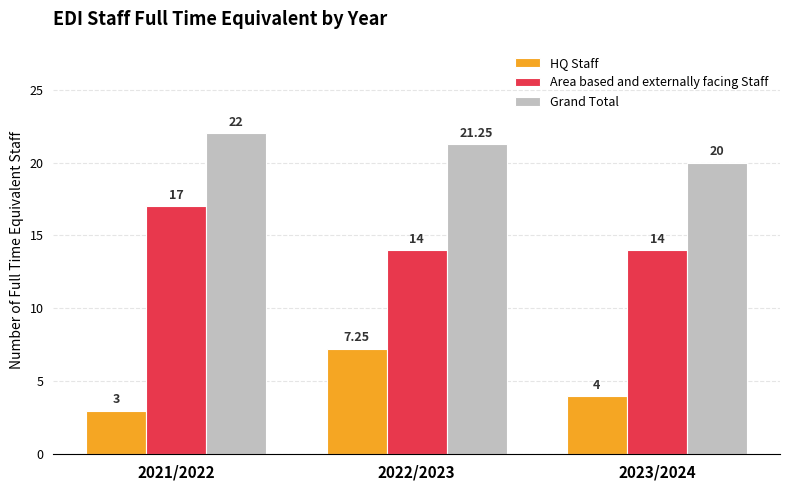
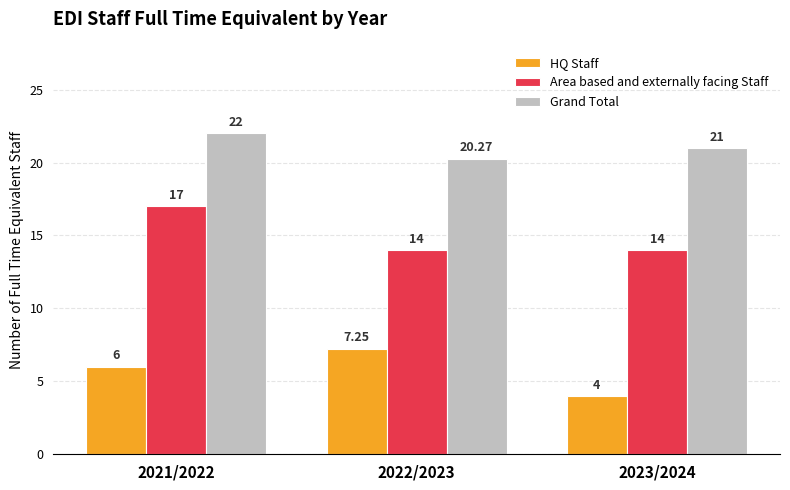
  {
    "HQ Staff": {
-     "2021/2022": 3,
+     "2021/2022": 6,
      "2022/2023": 7.25,
      "2023/2024": 4
    },
    "Area based and externally facing Staff": {
      "2021/2022": 17,
      "2022/2023": 14,
      "2023/2024": 14
    },
    "Grand Total": {
      "2021/2022": 22,
-     "2022/2023": 21.25,
-     "2023/2024": 20
+     "2022/2023": 20.27,
+     "2023/2024": 21
    }
  }
